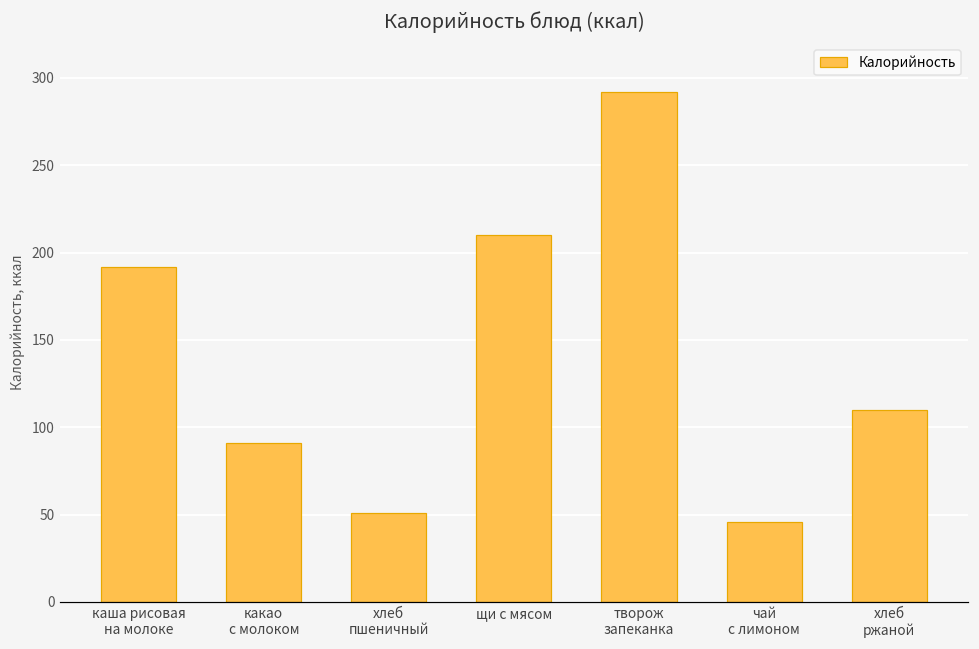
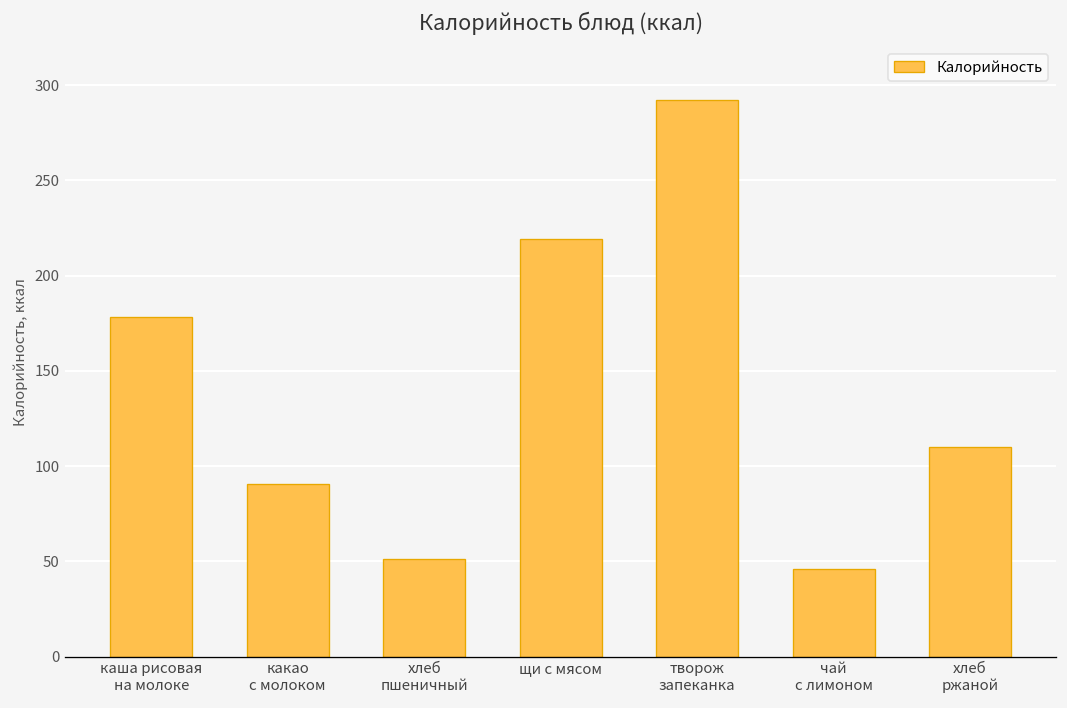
  {
-   "каша рисовая на молоке": 192,
+   "каша рисовая на молоке": 178,
    "какао с молоком": 91,
    "хлеб пшеничный": 51,
-   "щи с мясом": 210,
+   "щи с мясом": 219,
    "творож запеканка": 292,
    "чай с лимоном": 46,
    "хлеб ржаной": 110
  }
